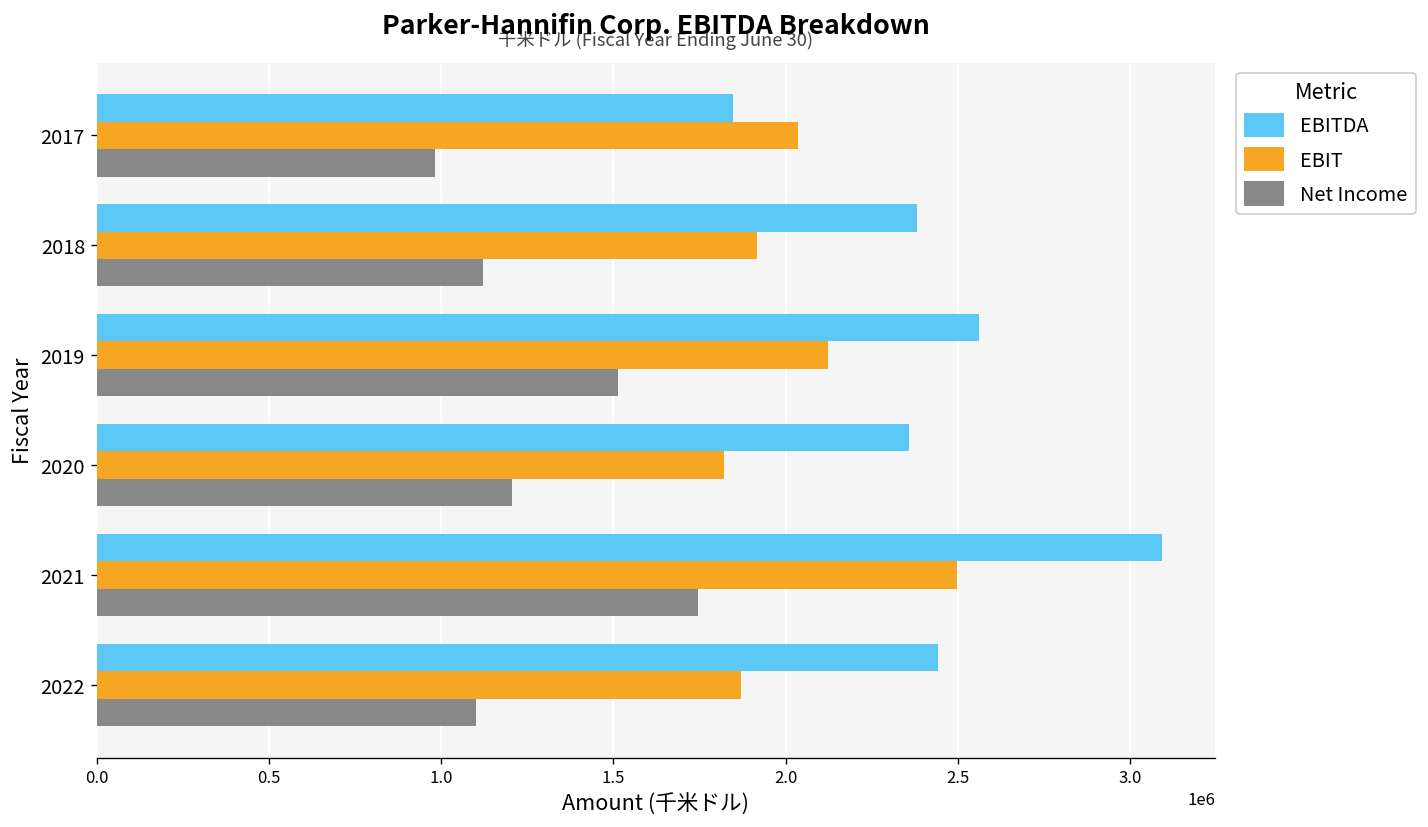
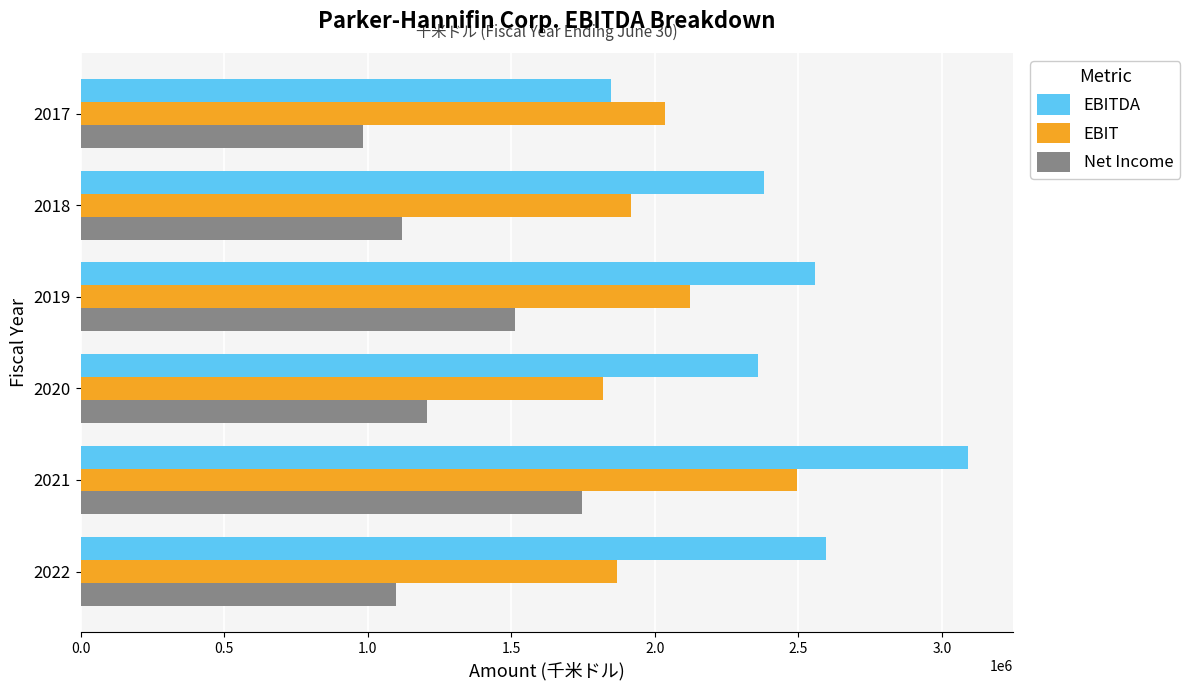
  {
    "EBITDA": {
      "2017": 1850000,
      "2018": 2380000,
      "2019": 2560000,
      "2020": 2360000,
      "2021": 3090000,
-     "2022": 2440000
+     "2022": 2600000
    },
    "EBIT": {
      "2017": 2040000,
      "2018": 1920000,
      "2019": 2120000,
      "2020": 1820000,
      "2021": 2500000,
      "2022": 1870000
    },
    "Net Income": {
      "2017": 980000,
      "2018": 1120000,
      "2019": 1510000,
      "2020": 1210000,
      "2021": 1750000,
      "2022": 1100000
    }
  }
